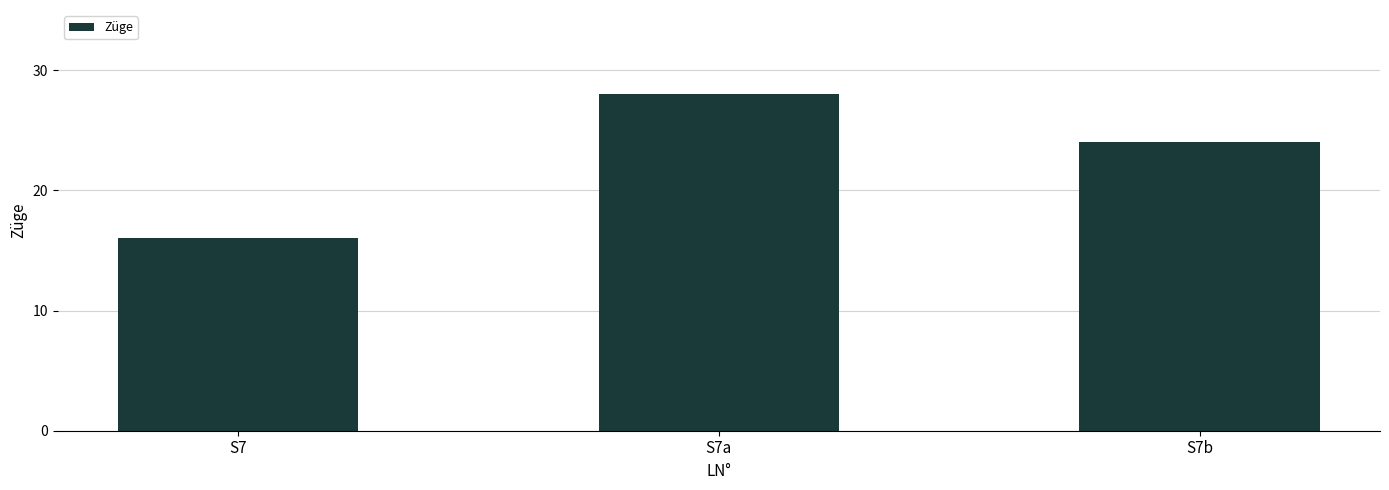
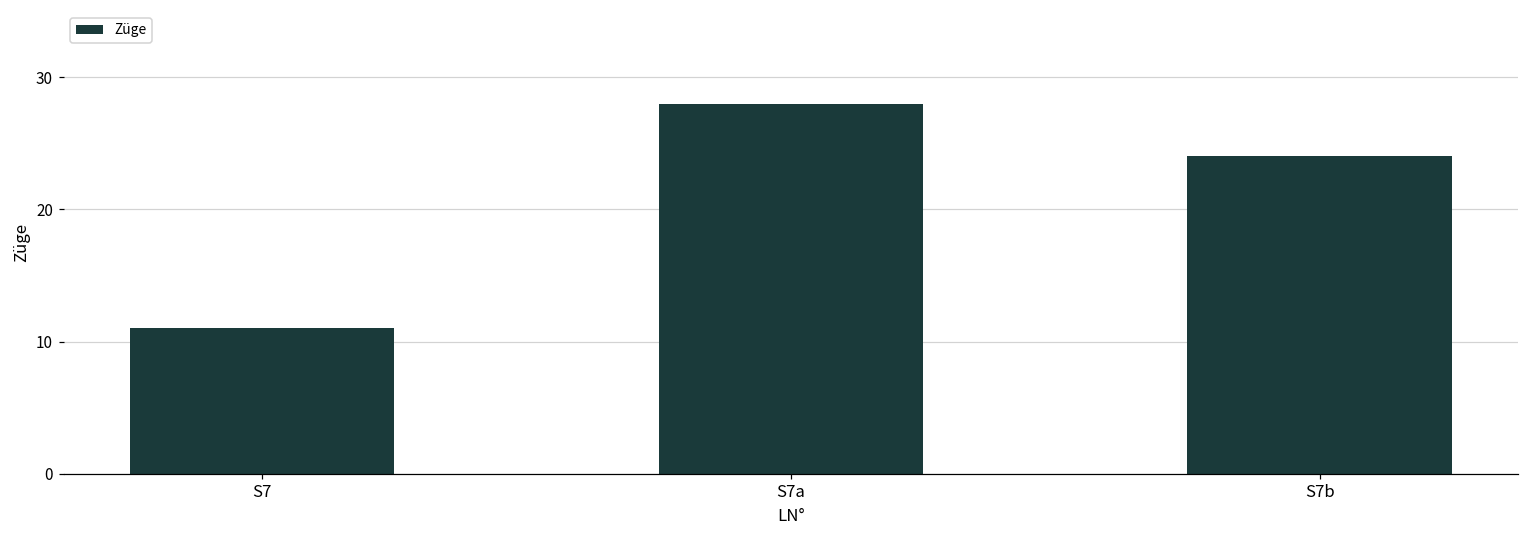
  {
-   "S7": 16,
+   "S7": 11,
    "S7a": 28,
    "S7b": 24
  }
